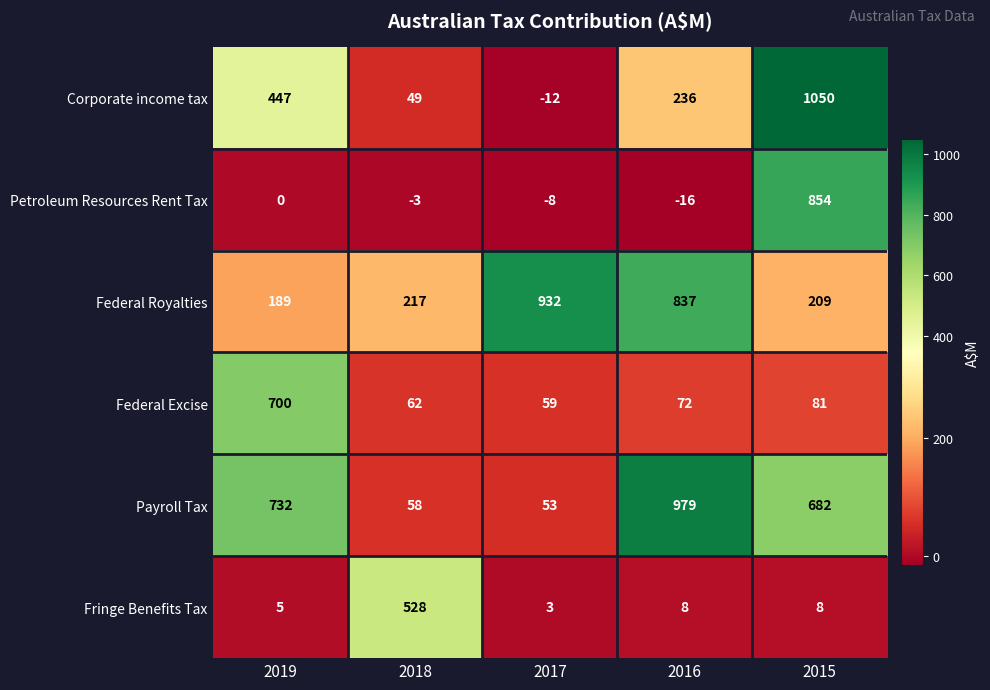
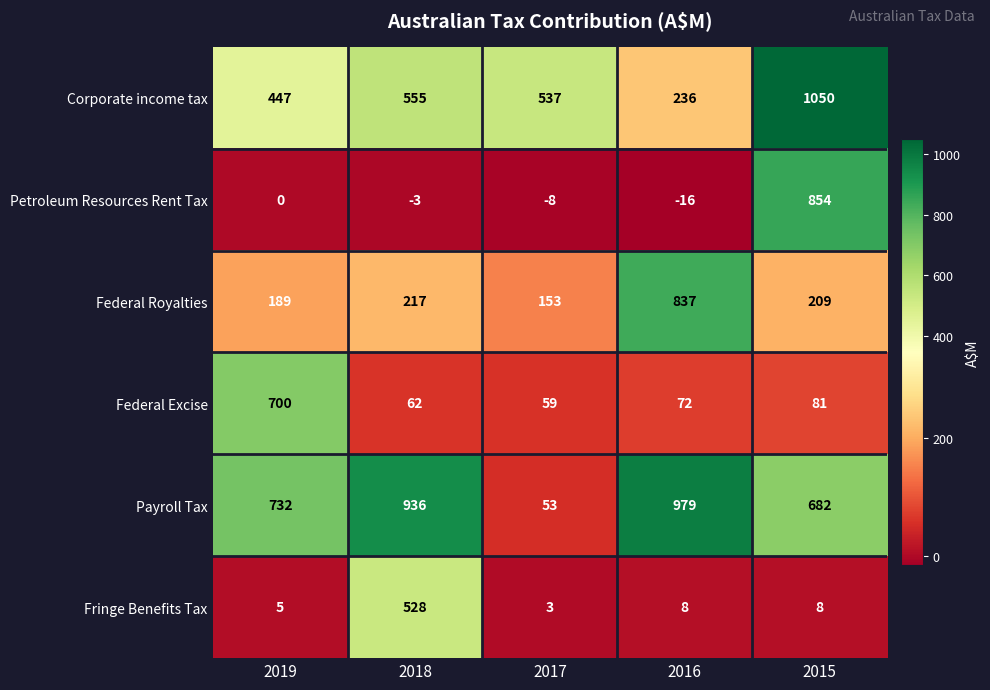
  {
    "Corporate income tax": {
      "2019": 447,
-     "2018": 49,
-     "2017": -12,
+     "2018": 555,
+     "2017": 537,
      "2016": 236,
      "2015": 1050
    },
    "Petroleum Resources Rent Tax": {
      "2019": 0,
      "2018": -3,
      "2017": -8,
      "2016": -16,
      "2015": 854
    },
    "Federal Royalties": {
      "2019": 189,
      "2018": 217,
-     "2017": 932,
+     "2017": 153,
      "2016": 837,
      "2015": 209
    },
    "Federal Excise": {
      "2019": 700,
      "2018": 62,
      "2017": 59,
      "2016": 72,
      "2015": 81
    },
    "Payroll Tax": {
      "2019": 732,
-     "2018": 58,
+     "2018": 936,
      "2017": 53,
      "2016": 979,
      "2015": 682
    },
    "Fringe Benefits Tax": {
      "2019": 5,
      "2018": 528,
      "2017": 3,
      "2016": 8,
      "2015": 8
    }
  }
